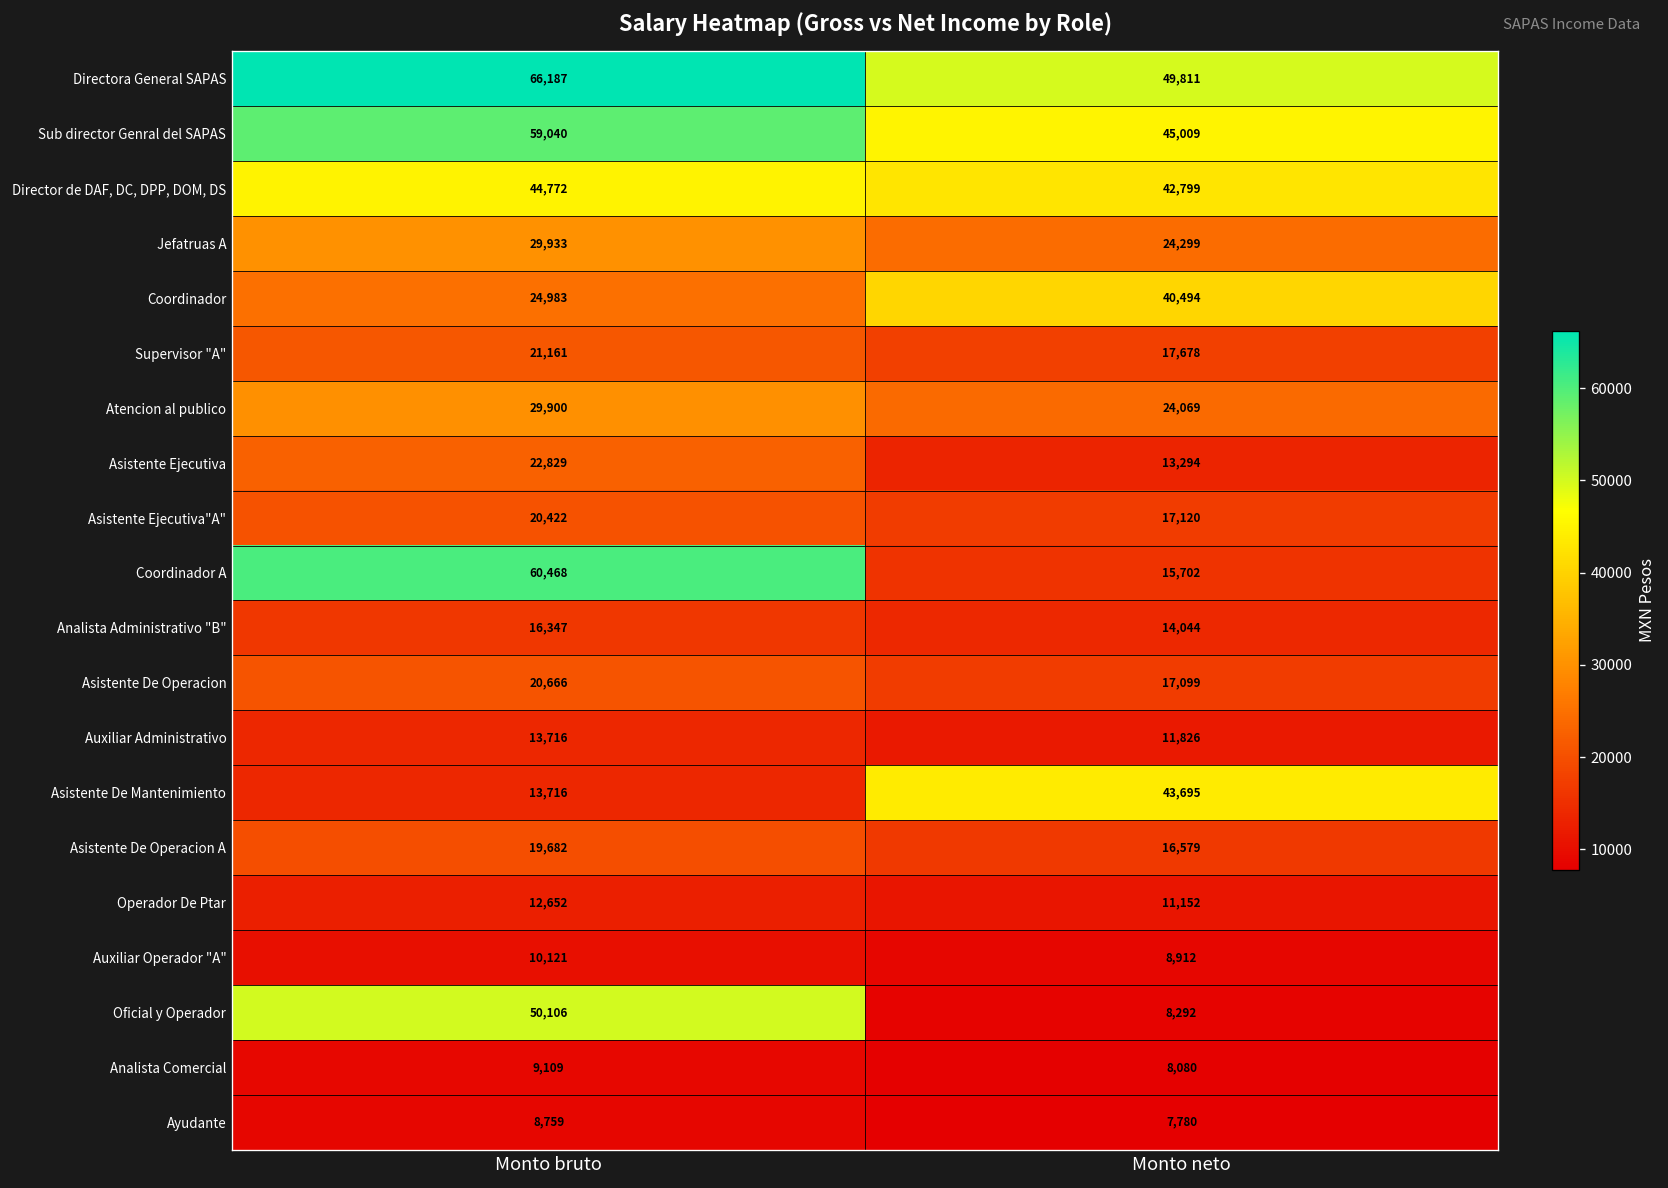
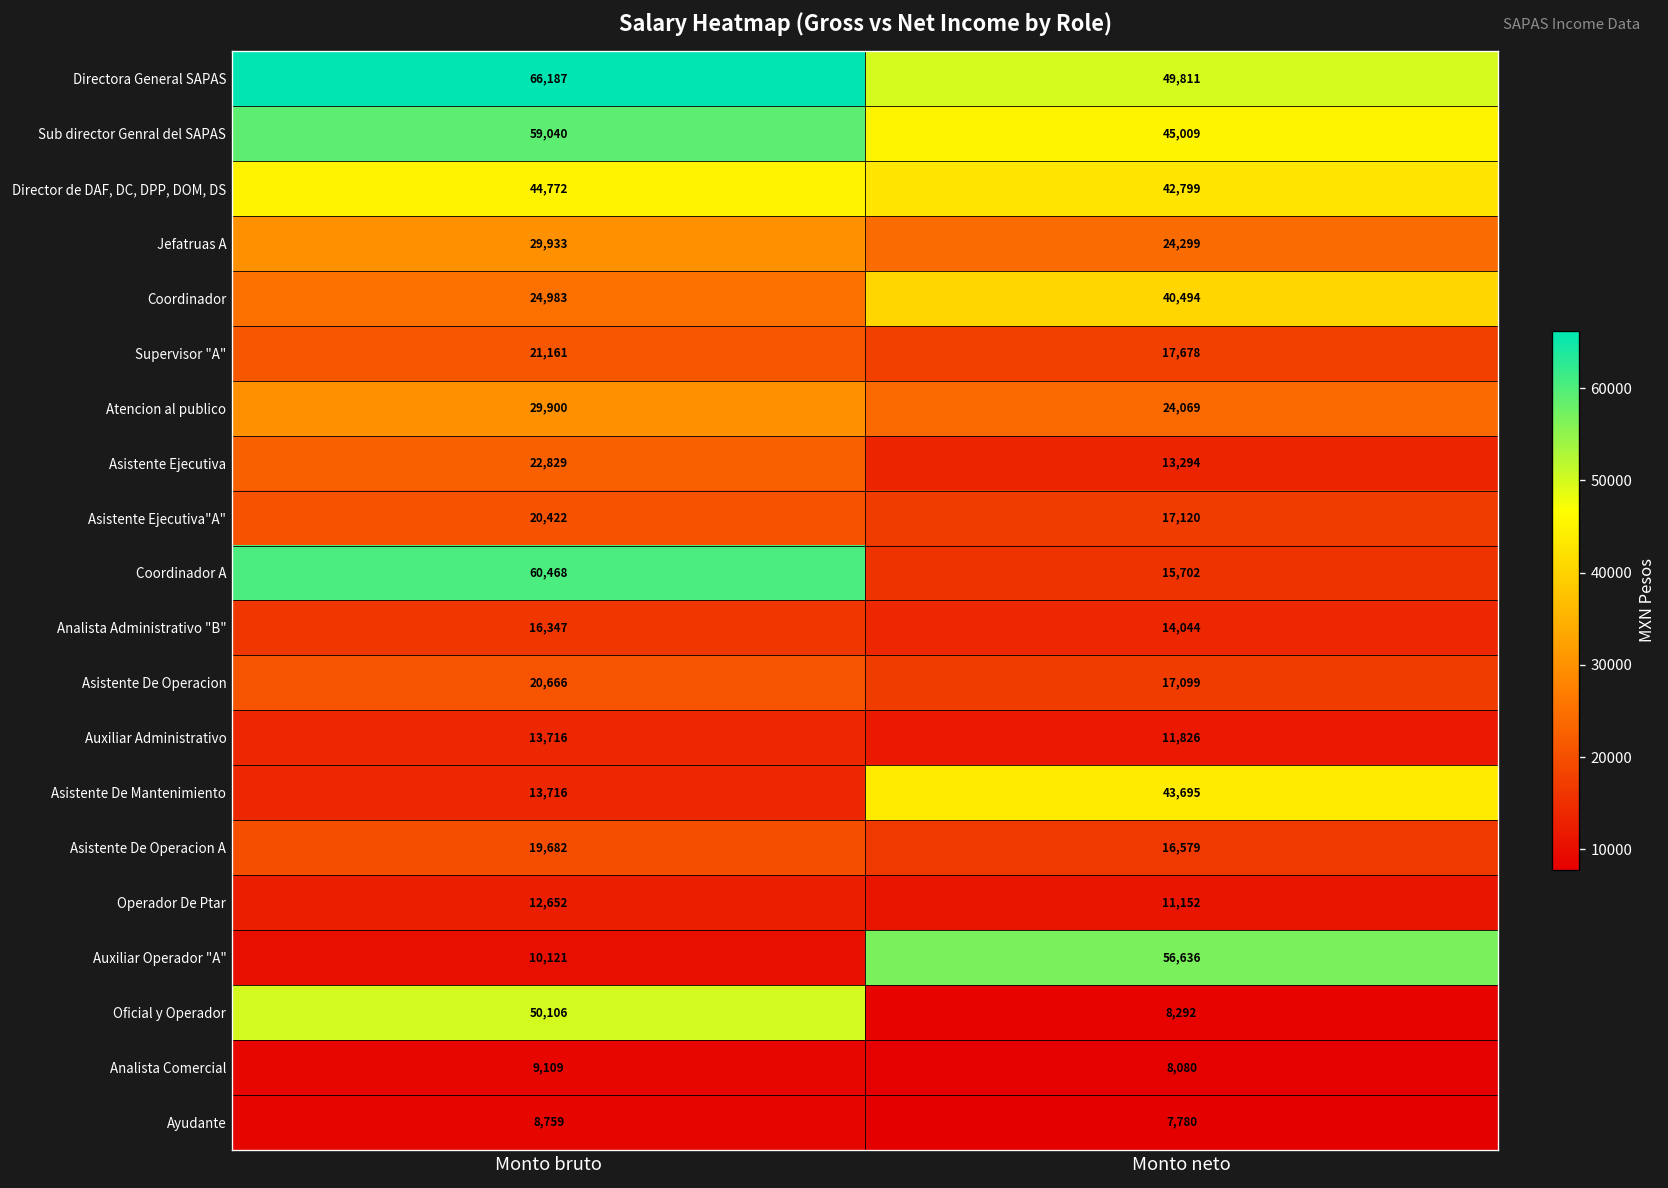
  {
    "Directora General SAPAS": {
      "Monto bruto": "66,187",
      "Monto neto": "49,811"
    },
    "Sub director Genral del SAPAS": {
      "Monto bruto": "59,040",
      "Monto neto": "45,009"
    },
    "Director de DAF, DC, DPP, DOM, DS": {
      "Monto bruto": "44,772",
      "Monto neto": "42,799"
    },
    "Jefatruas A": {
      "Monto bruto": "29,933",
      "Monto neto": "24,299"
    },
    "Coordinador": {
      "Monto bruto": "24,983",
      "Monto neto": "40,494"
    },
    "Supervisor \"A\"": {
      "Monto bruto": "21,161",
      "Monto neto": "17,678"
    },
    "Atencion al publico": {
      "Monto bruto": "29,900",
      "Monto neto": "24,069"
    },
    "Asistente Ejecutiva": {
      "Monto bruto": "22,829",
      "Monto neto": "13,294"
    },
    "Asistente Ejecutiva\"A\"": {
      "Monto bruto": "20,422",
      "Monto neto": "17,120"
    },
    "Coordinador A": {
      "Monto bruto": "60,468",
      "Monto neto": "15,702"
    },
    "Analista Administrativo \"B\"": {
      "Monto bruto": "16,347",
      "Monto neto": "14,044"
    },
    "Asistente De Operacion": {
      "Monto bruto": "20,666",
      "Monto neto": "17,099"
    },
    "Auxiliar Administrativo": {
      "Monto bruto": "13,716",
      "Monto neto": "11,826"
    },
    "Asistente De Mantenimiento": {
      "Monto bruto": "13,716",
      "Monto neto": "43,695"
    },
    "Asistente De Operacion A": {
      "Monto bruto": "19,682",
      "Monto neto": "16,579"
    },
    "Operador De Ptar": {
      "Monto bruto": "12,652",
      "Monto neto": "11,152"
    },
    "Auxiliar Operador \"A\"": {
      "Monto bruto": "10,121",
-     "Monto neto": "8,912"
+     "Monto neto": "56,636"
    },
    "Oficial y Operador": {
      "Monto bruto": "50,106",
      "Monto neto": "8,292"
    },
    "Analista Comercial": {
      "Monto bruto": "9,109",
      "Monto neto": "8,080"
    },
    "Ayudante": {
      "Monto bruto": "8,759",
      "Monto neto": "7,780"
    }
  }
